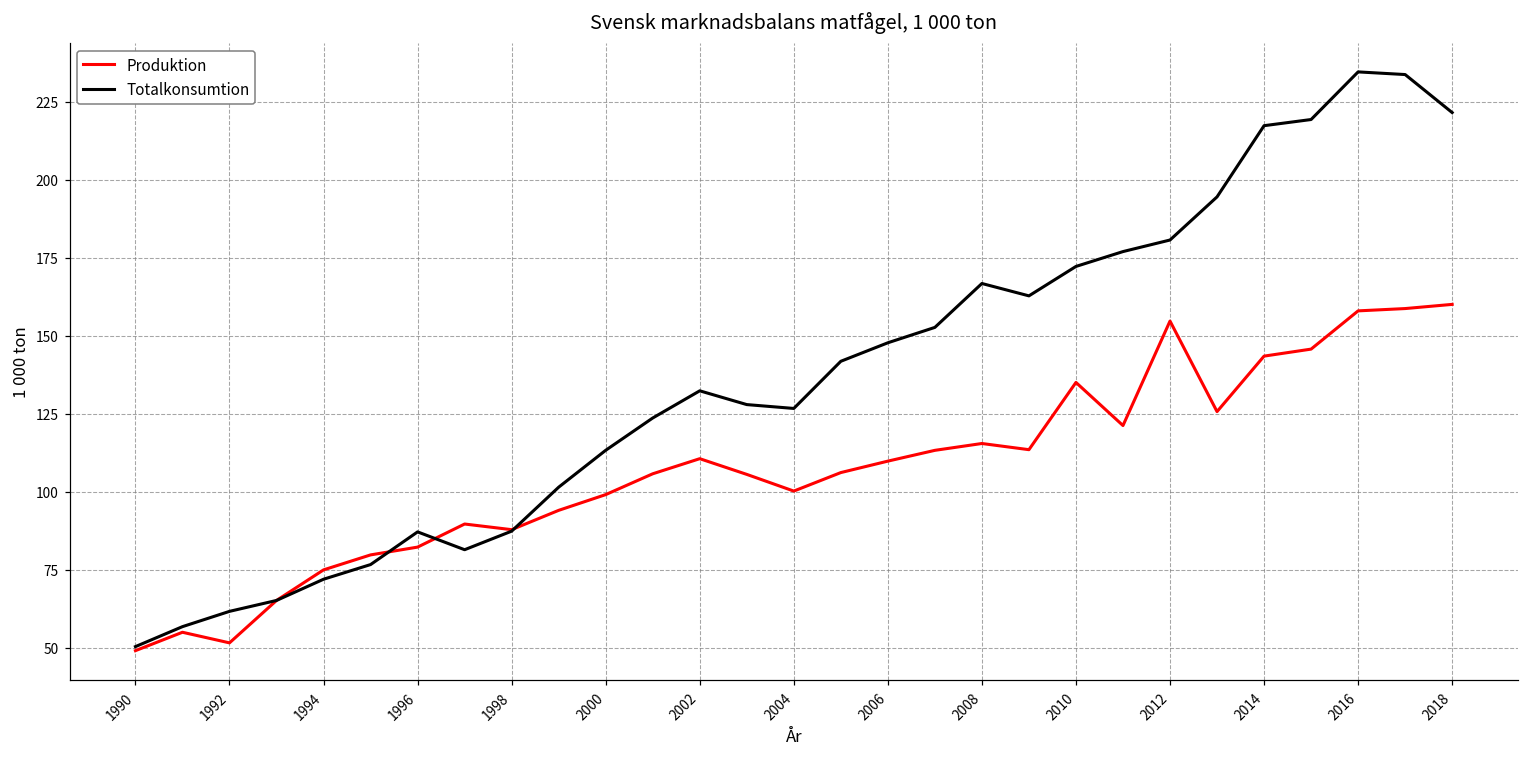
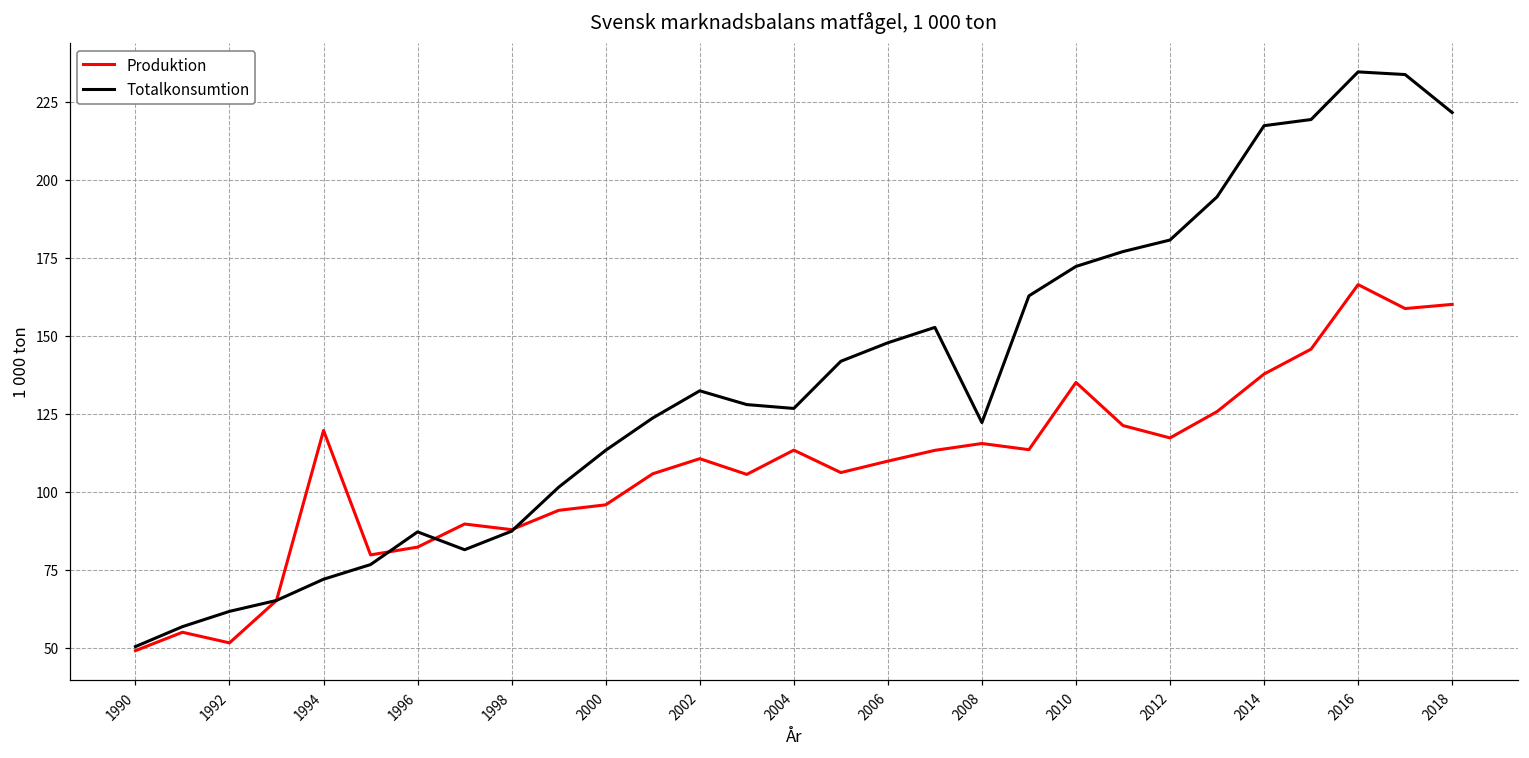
  {
    "Produktion": {
      "1990": 49,
      "1992": 52,
-     "1994": 75,
+     "1994": 120,
      "1996": 82,
-     "2000": 99,
+     "2000": 96,
      "2002": 111,
-     "2004": 100,
+     "2004": 113,
      "2006": 110,
      "2008": 116,
      "2010": 135,
-     "2012": 155,
-     "2014": 144,
-     "2016": 158,
+     "2012": 117,
+     "2014": 138,
+     "2016": 166,
      "2018": 160
    },
    "Totalkonsumtion": {
      "1990": 50,
      "1992": 62,
      "1994": 72,
      "1996": 87,
      "2000": 113,
      "2002": 132,
      "2004": 127,
      "2006": 148,
-     "2008": 167,
+     "2008": 122,
      "2010": 172,
      "2012": 181,
      "2014": 217,
      "2016": 235,
      "2018": 222
    }
  }
